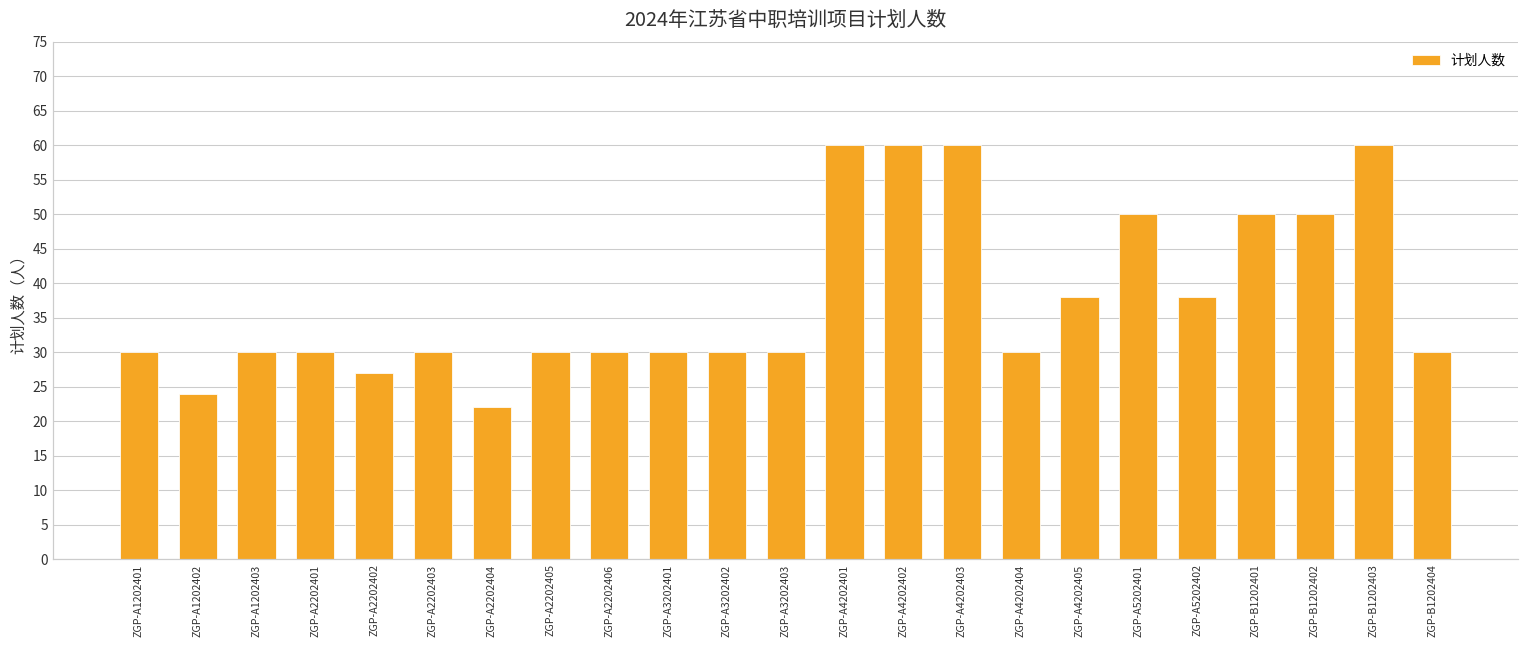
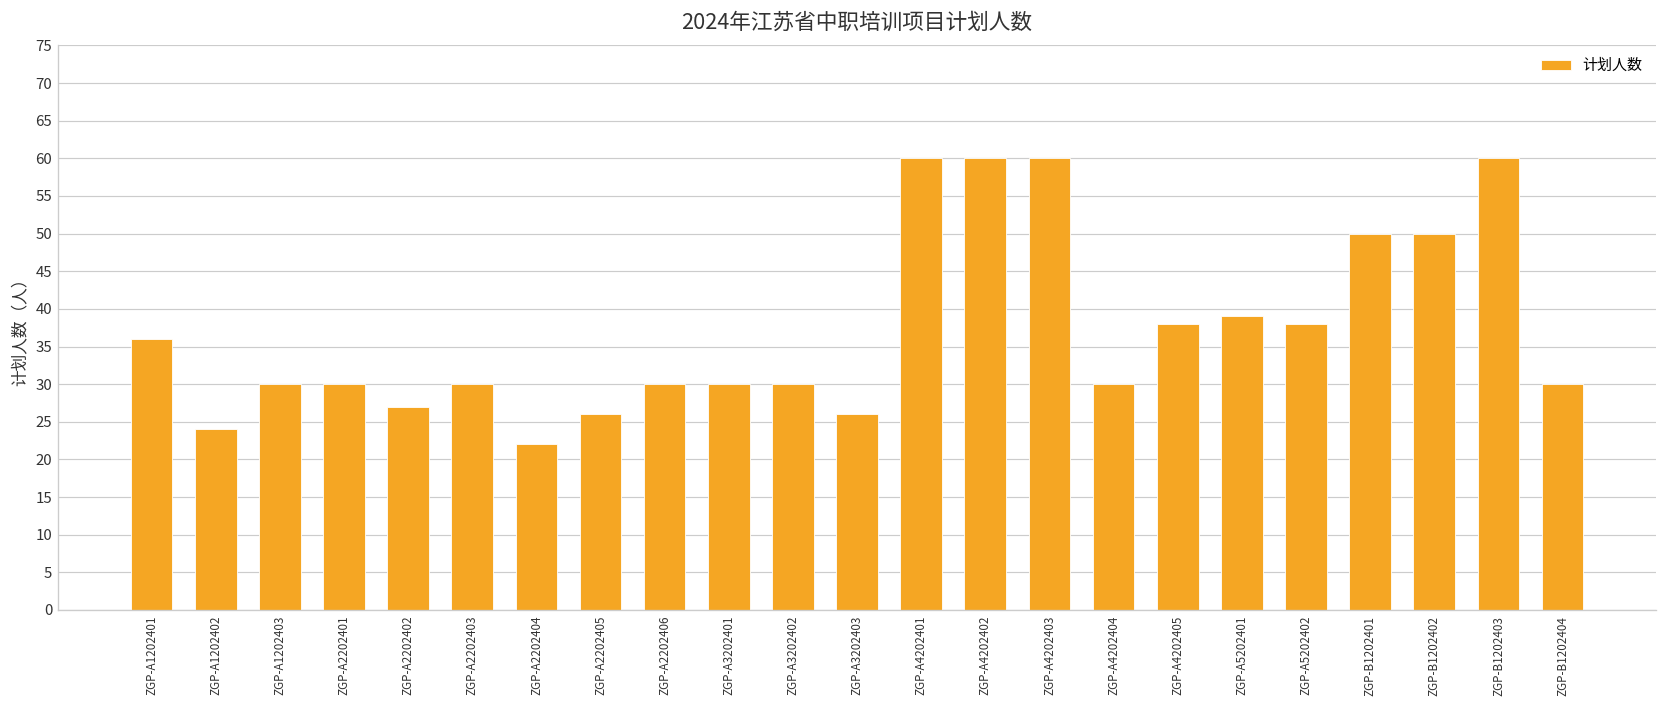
  {
-   "ZGP-A1202401": 30,
+   "ZGP-A1202401": 36,
    "ZGP-A1202402": 24,
    "ZGP-A1202403": 30,
    "ZGP-A2202401": 30,
    "ZGP-A2202402": 27,
    "ZGP-A2202403": 30,
    "ZGP-A2202404": 22,
-   "ZGP-A2202405": 30,
+   "ZGP-A2202405": 26,
    "ZGP-A2202406": 30,
    "ZGP-A3202401": 30,
    "ZGP-A3202402": 30,
-   "ZGP-A3202403": 30,
+   "ZGP-A3202403": 26,
    "ZGP-A4202401": 60,
    "ZGP-A4202402": 60,
    "ZGP-A4202403": 60,
    "ZGP-A4202404": 30,
    "ZGP-A4202405": 38,
-   "ZGP-A5202401": 50,
+   "ZGP-A5202401": 39,
    "ZGP-A5202402": 38,
    "ZGP-B1202401": 50,
    "ZGP-B1202402": 50,
    "ZGP-B1202403": 60,
    "ZGP-B1202404": 30
  }
